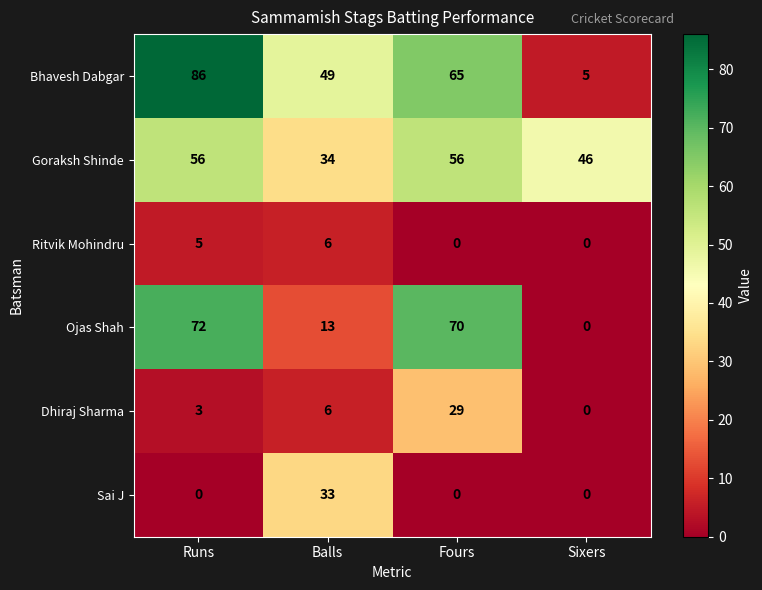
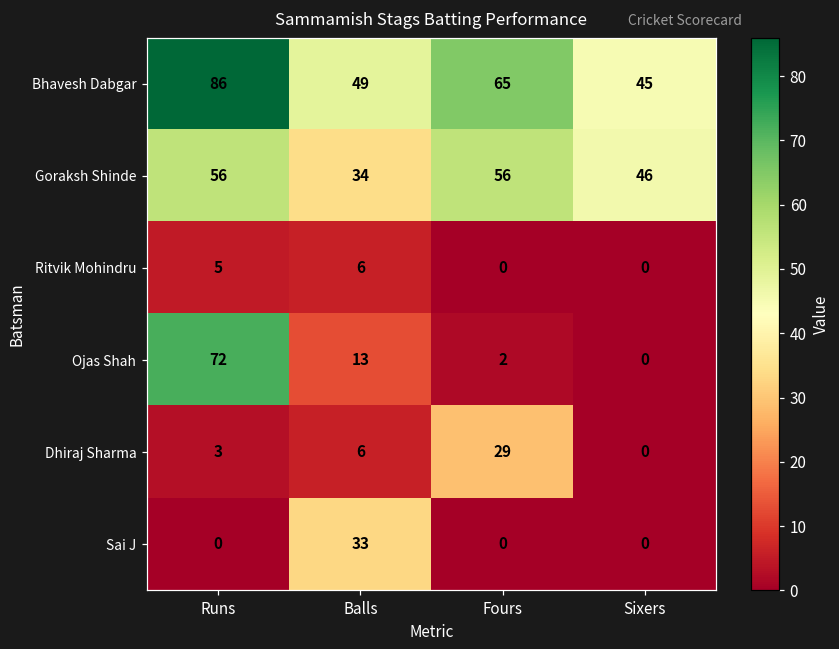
  {
    "Bhavesh Dabgar": {
      "Runs": 86,
      "Balls": 49,
      "Fours": 65,
-     "Sixers": 5
+     "Sixers": 45
    },
    "Goraksh Shinde": {
      "Runs": 56,
      "Balls": 34,
      "Fours": 56,
      "Sixers": 46
    },
    "Ritvik Mohindru": {
      "Runs": 5,
      "Balls": 6,
      "Fours": 0,
      "Sixers": 0
    },
    "Ojas Shah": {
      "Runs": 72,
      "Balls": 13,
-     "Fours": 70,
+     "Fours": 2,
      "Sixers": 0
    },
    "Dhiraj Sharma": {
      "Runs": 3,
      "Balls": 6,
      "Fours": 29,
      "Sixers": 0
    },
    "Sai J": {
      "Runs": 0,
      "Balls": 33,
      "Fours": 0,
      "Sixers": 0
    }
  }
